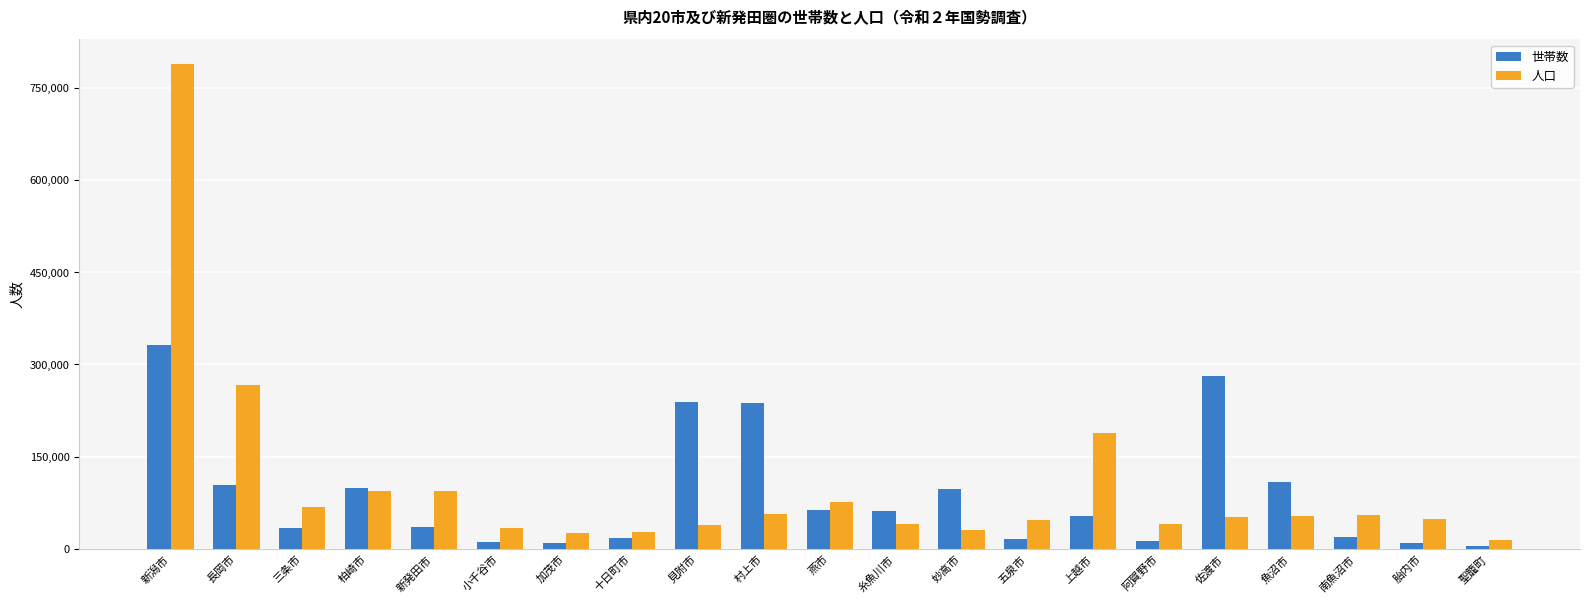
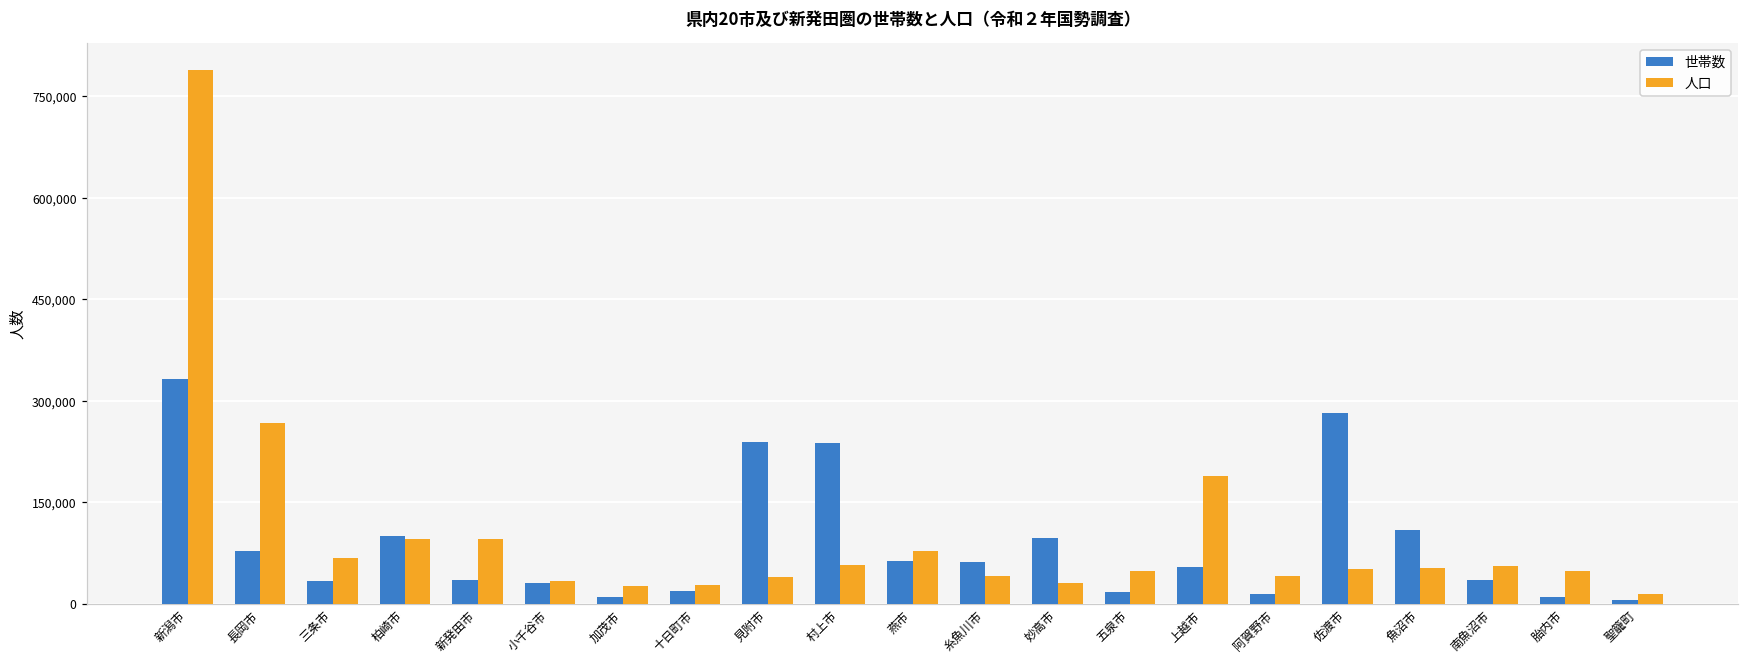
  {
    "世帯数": {
      "新潟市": "330,000",
-     "長岡市": "100,000",
+     "長岡市": "80,000",
      "三条市": "30,000",
      "柏崎市": "100,000",
      "新発田市": "40,000",
-     "小千谷市": "10,000",
+     "小千谷市": "30,000",
      "加茂市": "10,000",
      "十日町市": "20,000",
      "見附市": "240,000",
      "村上市": "240,000",
      "燕市": "60,000",
      "糸魚川市": "60,000",
      "妙高市": "100,000",
      "五泉市": "20,000",
      "上越市": "50,000",
      "阿賀野市": "10,000",
      "佐渡市": "280,000",
      "魚沼市": "110,000",
-     "南魚沼市": "20,000",
+     "南魚沼市": "30,000",
      "胎内市": "10,000",
      "聖籠町": "0"
    },
    "人口": {
      "新潟市": "790,000",
      "長岡市": "270,000",
      "三条市": "70,000",
      "柏崎市": "90,000",
      "新発田市": "90,000",
      "小千谷市": "30,000",
      "加茂市": "30,000",
      "十日町市": "30,000",
      "見附市": "40,000",
      "村上市": "60,000",
      "燕市": "80,000",
      "糸魚川市": "40,000",
      "妙高市": "30,000",
      "五泉市": "50,000",
      "上越市": "190,000",
      "阿賀野市": "40,000",
      "佐渡市": "50,000",
      "魚沼市": "50,000",
      "南魚沼市": "50,000",
      "胎内市": "50,000",
      "聖籠町": "10,000"
    }
  }
